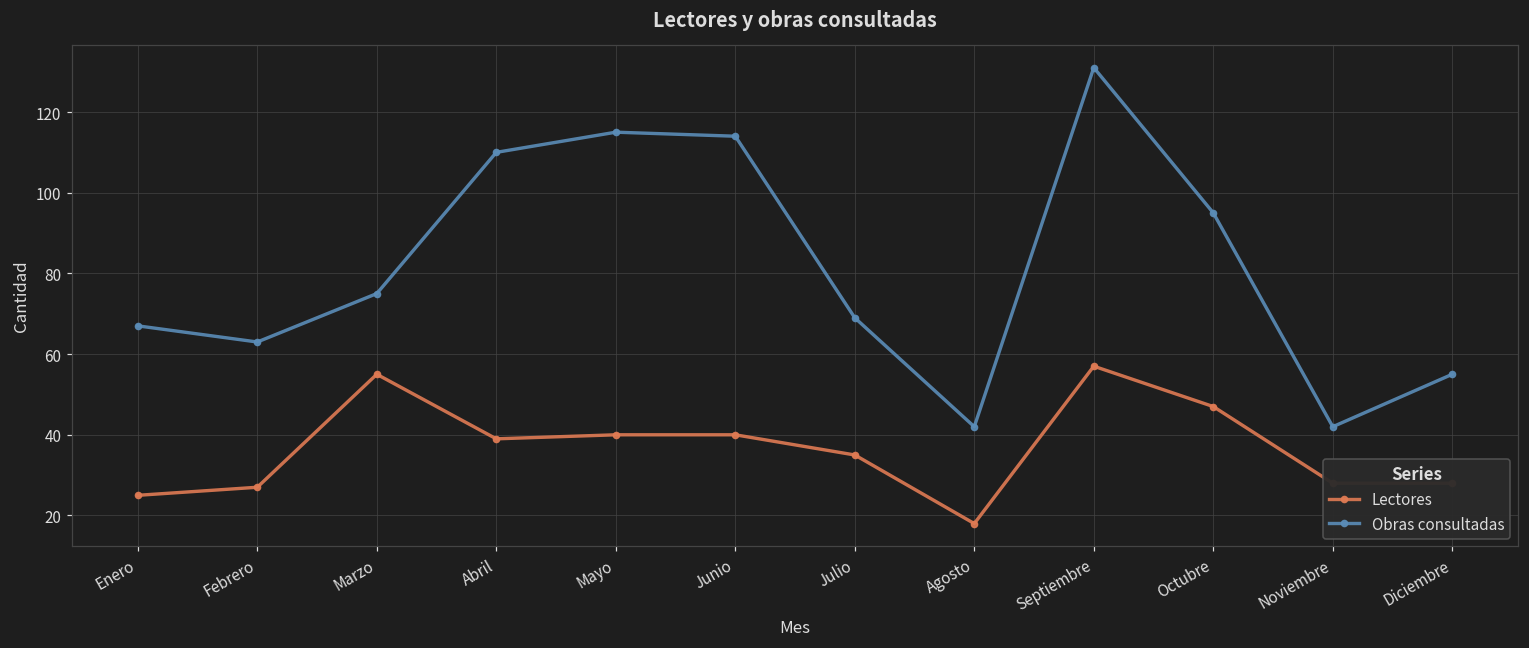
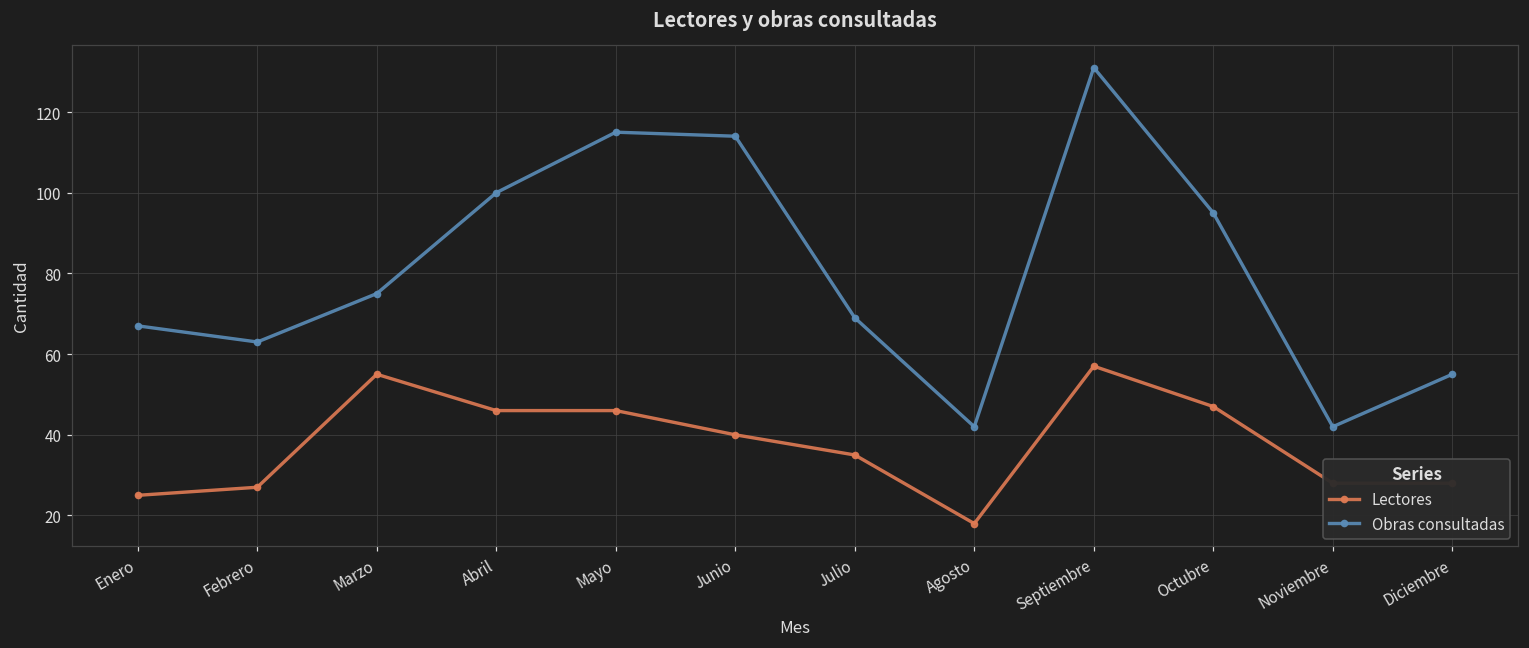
  {
    "Lectores": {
      "Enero": 25,
      "Febrero": 27,
      "Marzo": 55,
-     "Abril": 39,
-     "Mayo": 40,
+     "Abril": 46,
+     "Mayo": 46,
      "Junio": 40,
      "Julio": 35,
      "Agosto": 18,
      "Septiembre": 57,
      "Octubre": 47
    },
    "Obras consultadas": {
      "Enero": 67,
      "Febrero": 63,
      "Marzo": 75,
-     "Abril": 110,
+     "Abril": 100,
      "Mayo": 115,
      "Junio": 114,
      "Julio": 69,
      "Agosto": 42,
      "Septiembre": 131,
      "Octubre": 95,
      "Noviembre": 42,
      "Diciembre": 55
    }
  }
